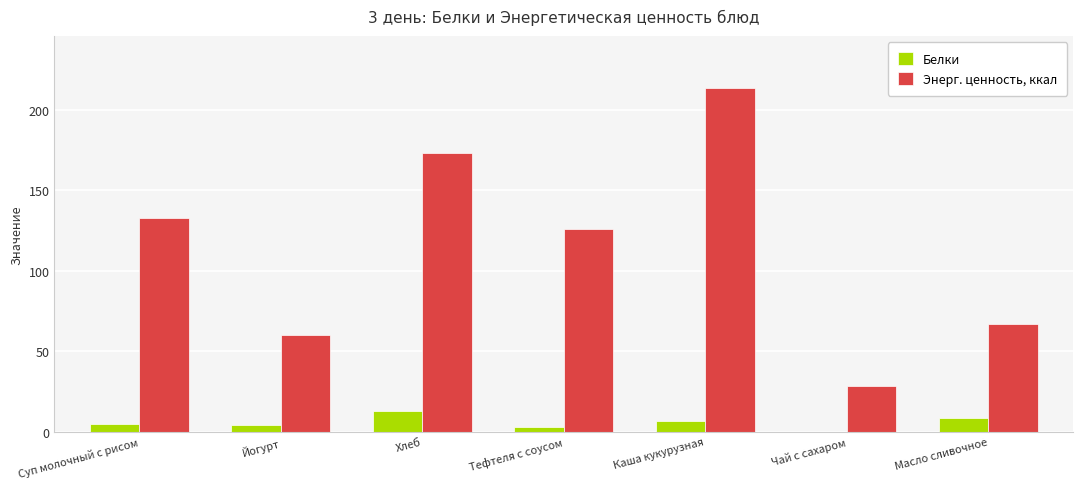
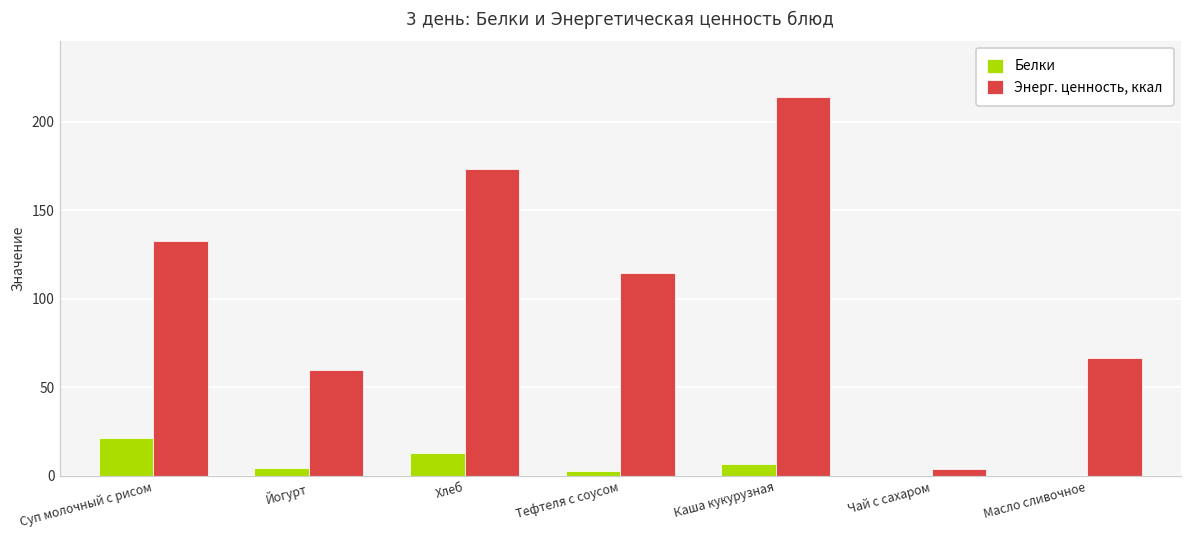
  {
    "Белки": {
-     "Суп молочный с рисом": 5,
+     "Суп молочный с рисом": 21,
      "Йогурт": 4,
      "Хлеб": 13,
      "Тефтеля с соусом": 3,
      "Каша кукурузная": 7,
      "Чай с сахаром": 0,
-     "Масло сливочное": 9
+     "Масло сливочное": 0
    },
    "Энерг. ценность, ккал": {
      "Суп молочный с рисом": 132,
      "Йогурт": 60,
      "Хлеб": 173,
-     "Тефтеля с соусом": 126,
+     "Тефтеля с соусом": 114,
      "Каша кукурузная": 214,
-     "Чай с сахаром": 28,
+     "Чай с сахаром": 4,
      "Масло сливочное": 67
    }
  }
